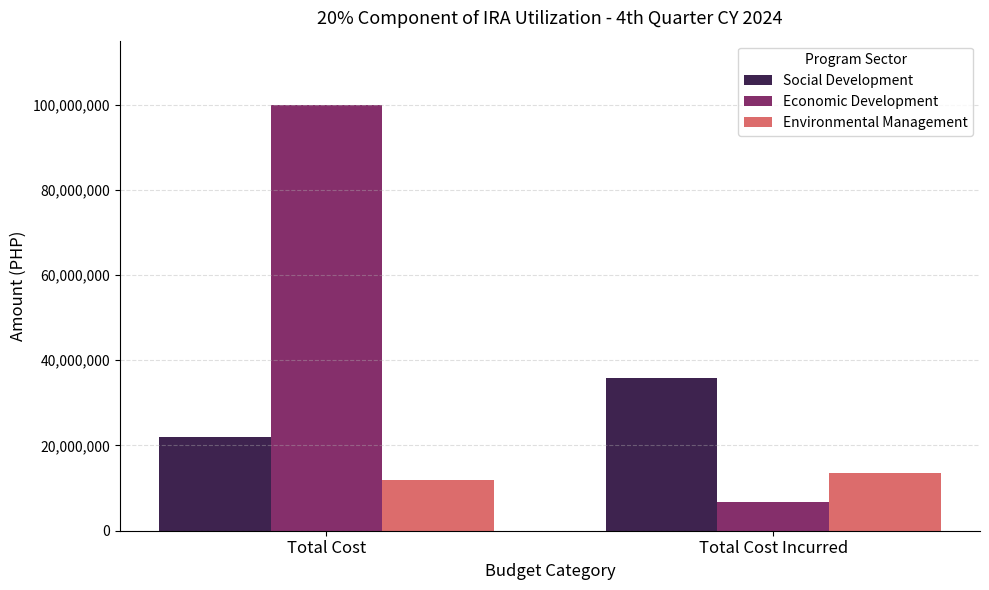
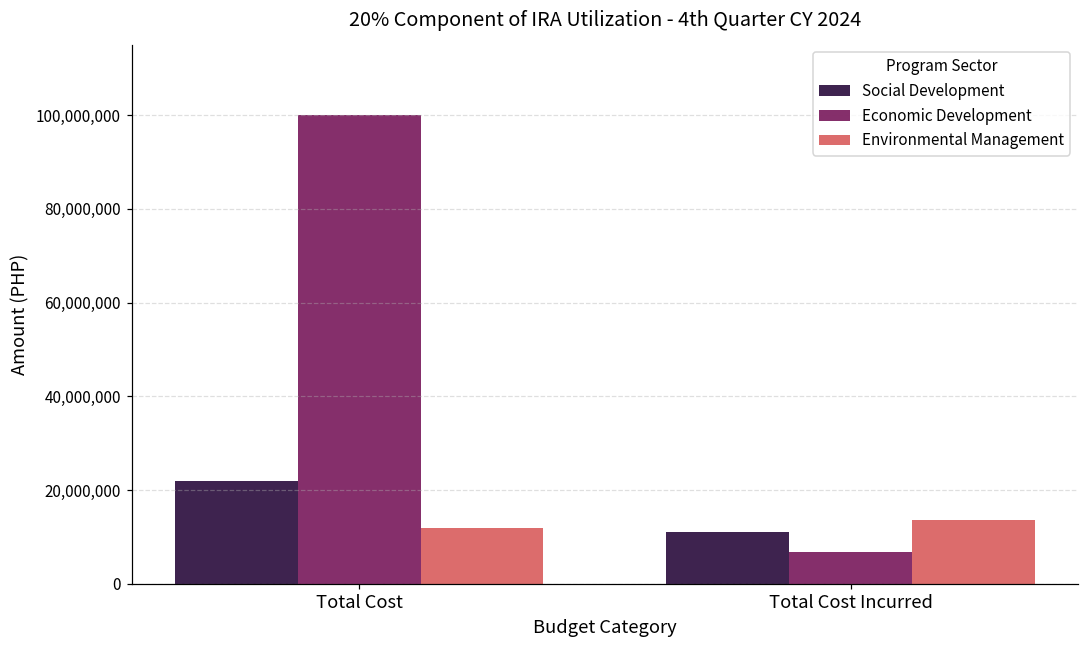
  {
    "Social Development": {
      "Total Cost": "22,000,000",
-     "Total Cost Incurred": "36,000,000"
+     "Total Cost Incurred": "11,000,000"
    },
    "Economic Development": {
      "Total Cost": "100,000,000",
      "Total Cost Incurred": "7,000,000"
    },
    "Environmental Management": {
      "Total Cost": "12,000,000",
      "Total Cost Incurred": "14,000,000"
    }
  }
